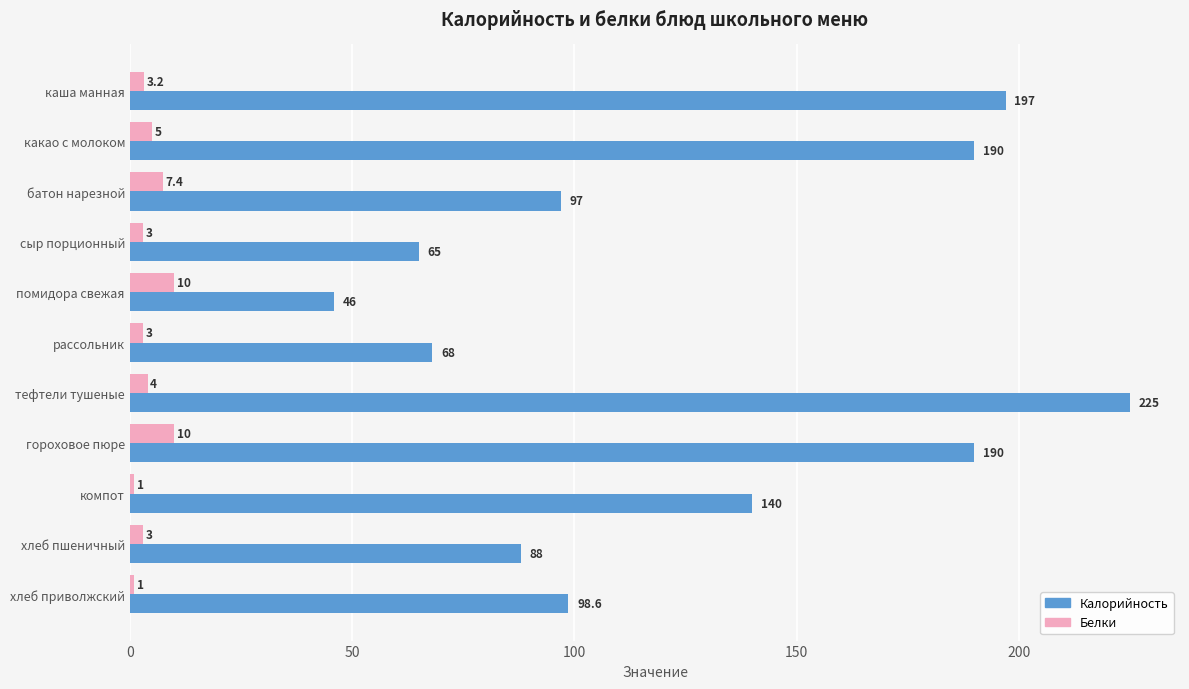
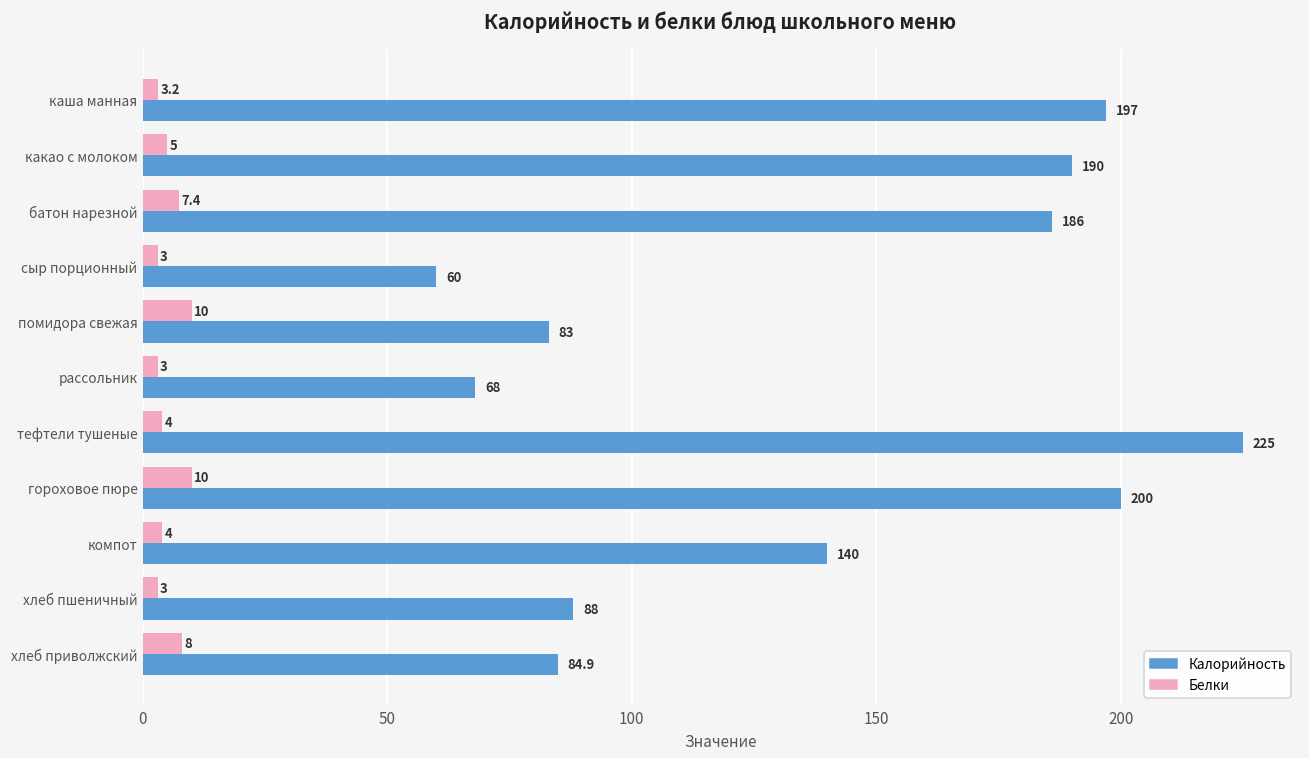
  {
    "Калорийность": {
      "каша манная": 197,
      "какао с молоком": 190,
-     "батон нарезной": 97,
-     "сыр порционный": 65,
-     "помидора свежая": 46,
+     "батон нарезной": 186,
+     "сыр порционный": 60,
+     "помидора свежая": 83,
      "рассольник": 68,
      "тефтели тушеные": 225,
-     "гороховое пюре": 190,
+     "гороховое пюре": 200,
      "компот": 140,
      "хлеб пшеничный": 88,
-     "хлеб приволжский": 98.6
+     "хлеб приволжский": 84.9
    },
    "Белки": {
      "каша манная": 3.2,
      "какао с молоком": 5,
      "батон нарезной": 7.4,
      "сыр порционный": 3,
      "помидора свежая": 10,
      "рассольник": 3,
      "тефтели тушеные": 4,
      "гороховое пюре": 10,
-     "компот": 1,
+     "компот": 4,
      "хлеб пшеничный": 3,
-     "хлеб приволжский": 1
+     "хлеб приволжский": 8
    }
  }
